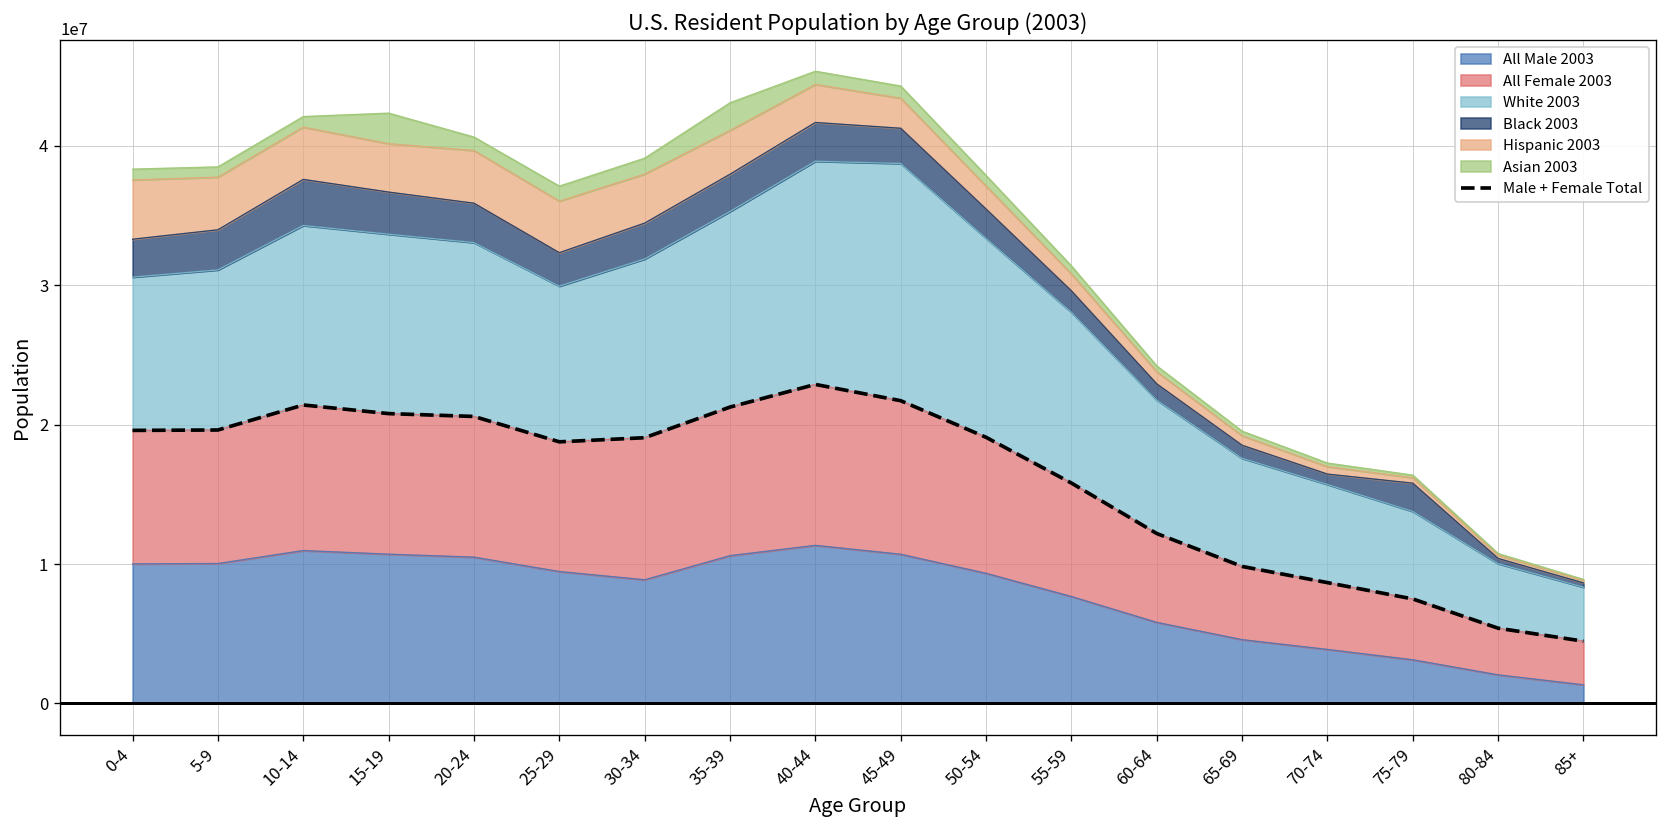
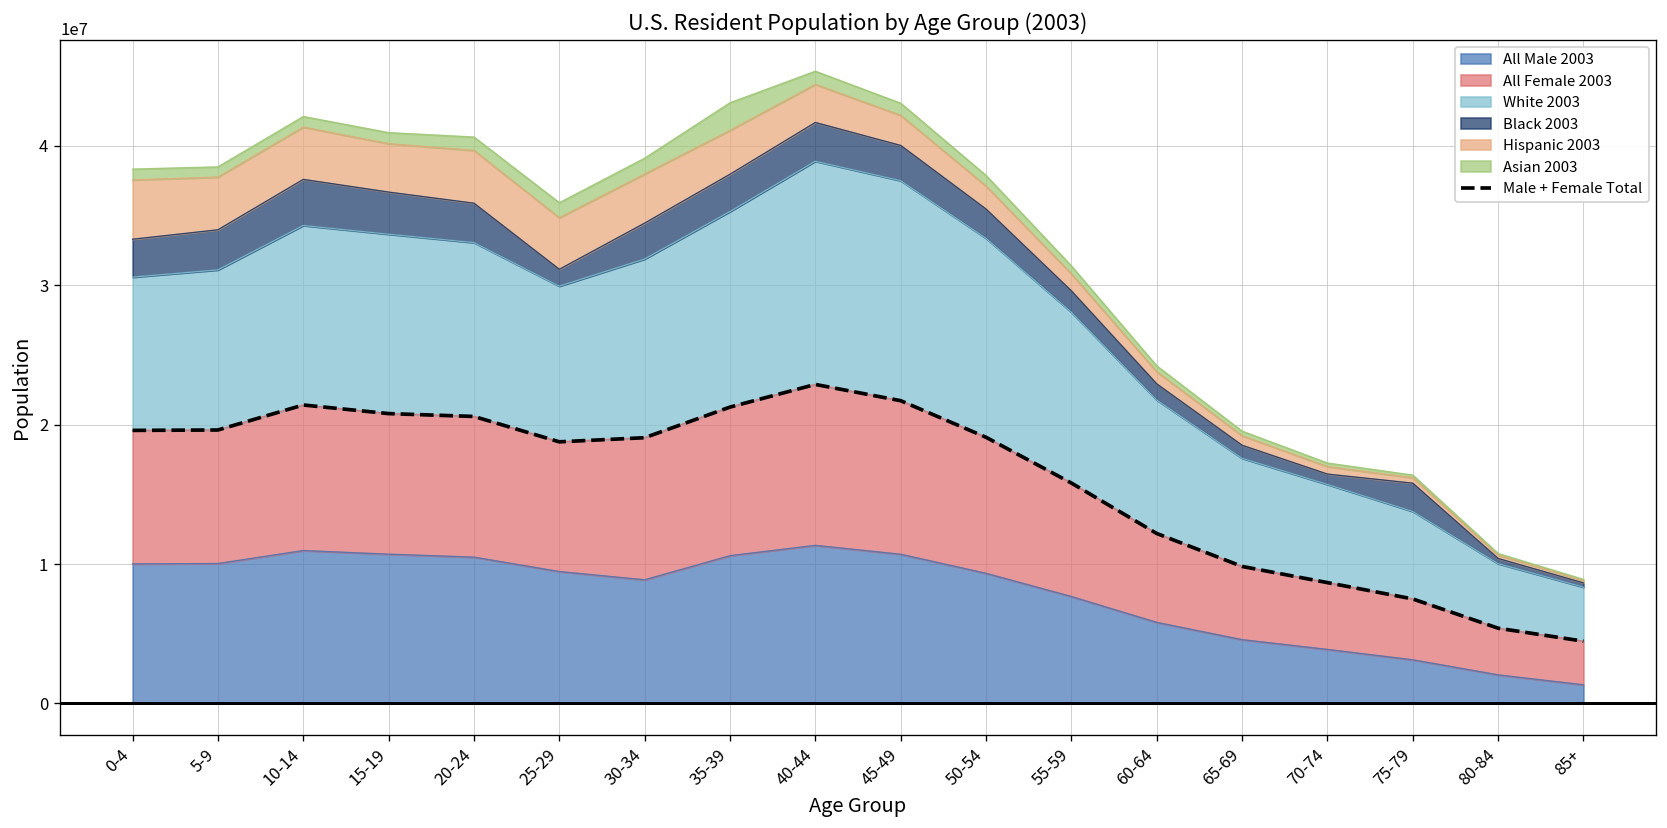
  {
    "All Male 2003": {
      "0-4": 10000000,
      "5-9": 10000000,
      "10-14": 11000000,
      "15-19": 10700000,
      "20-24": 10500000,
      "25-29": 9500000,
      "30-34": 8900000,
      "35-39": 10600000,
      "40-44": 11300000,
      "45-49": 10700000,
      "50-54": 9300000,
      "55-59": 7700000,
      "60-64": 5800000,
      "65-69": 4600000,
      "70-74": 3900000,
      "75-79": 3100000,
      "80-84": 2100000,
      "85+": 1300000
    },
    "White 2003": {
      "0-4": 11000000,
      "5-9": 11500000,
      "10-14": 12900000,
      "15-19": 12900000,
      "20-24": 12500000,
      "25-29": 11200000,
      "30-34": 12800000,
      "35-39": 14000000,
      "40-44": 16000000,
-     "45-49": 17000000,
+     "45-49": 15800000,
      "50-54": 14300000,
      "55-59": 12300000,
      "60-64": 9600000,
      "65-69": 7800000,
      "70-74": 7000000,
      "75-79": 6300000,
      "80-84": 4600000,
      "85+": 3900000
    },
    "Black 2003": {
      "0-4": 2700000,
      "5-9": 2900000,
      "10-14": 3300000,
      "15-19": 3000000,
      "20-24": 2800000,
-     "25-29": 2400000,
+     "25-29": 1200000,
      "30-34": 2600000,
      "35-39": 2700000,
      "40-44": 2800000,
      "45-49": 2500000,
      "50-54": 2100000,
      "55-59": 1500000,
      "60-64": 1200000,
      "65-69": 900000,
      "70-74": 700000,
      "75-79": 2000000,
      "80-84": 400000
    },
    "Asian 2003": {
      "0-4": 800000,
      "5-9": 700000,
      "10-14": 800000,
-     "15-19": 2200000,
+     "15-19": 800000,
      "20-24": 1000000,
      "25-29": 1100000,
      "30-34": 1100000,
      "35-39": 2000000,
      "40-44": 900000,
      "45-49": 900000,
      "50-54": 800000,
      "55-59": 600000,
      "60-64": 400000,
      "65-69": 300000,
      "70-74": 300000
    }
  }
